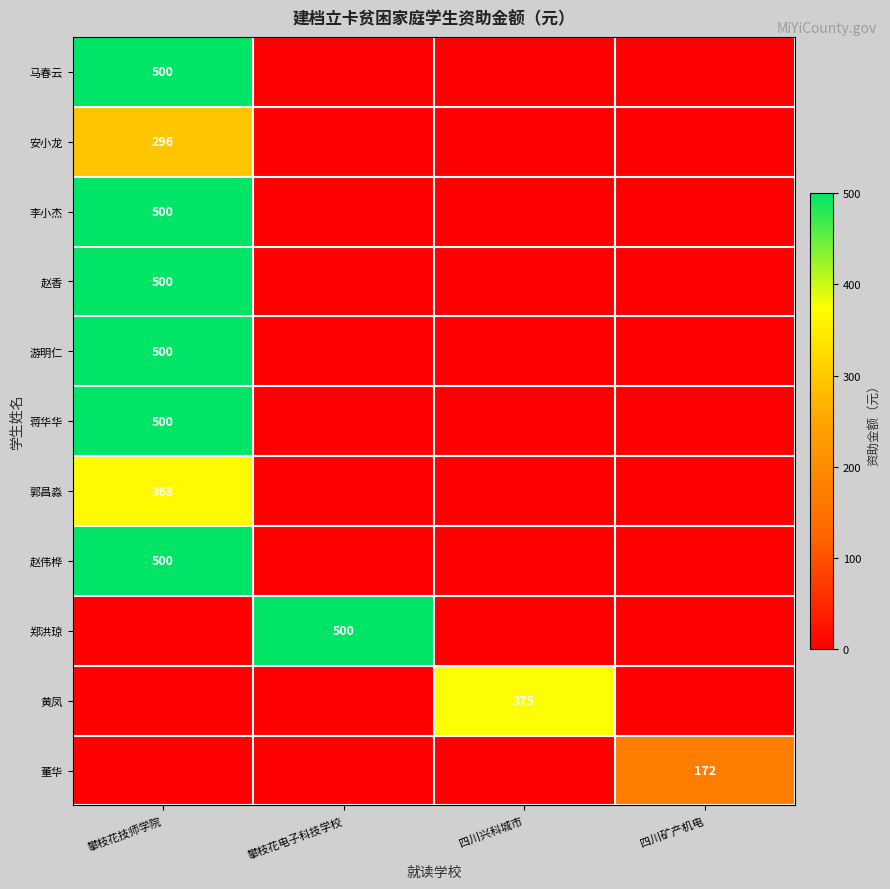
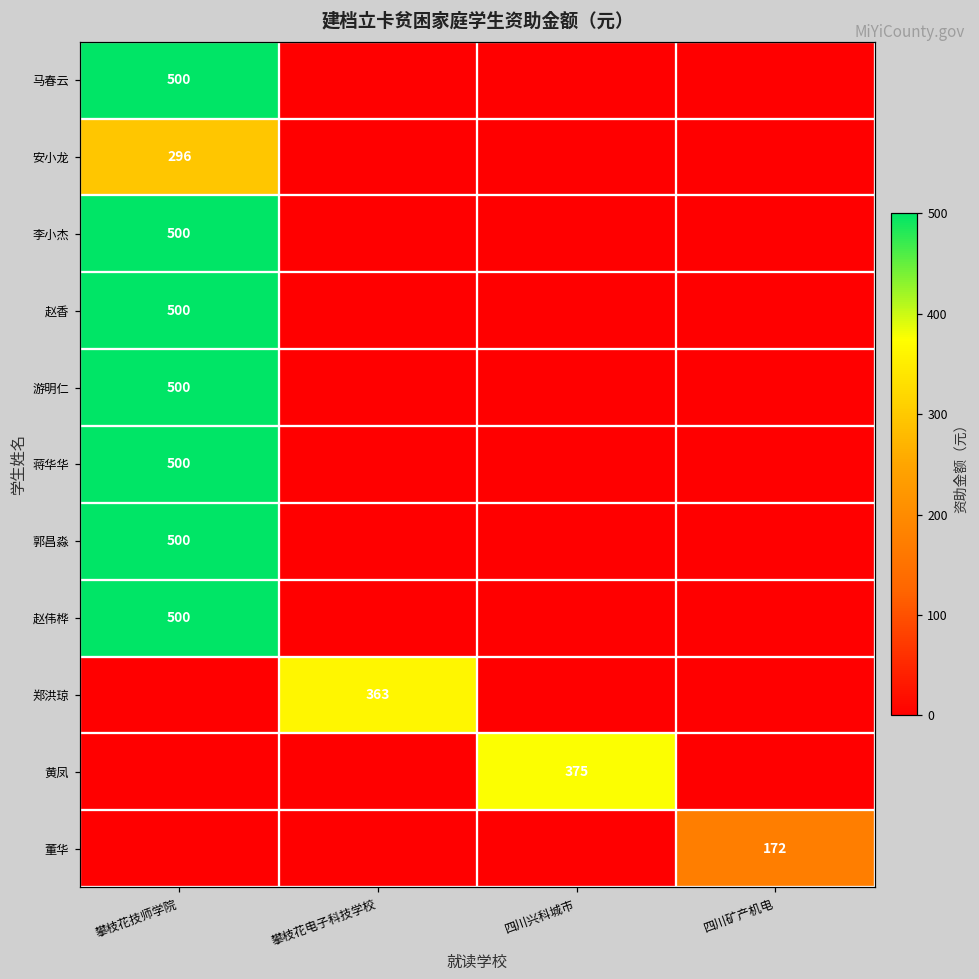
  {
    "马春云": {
      "攀枝花技师学院": 500
    },
    "安小龙": {
      "攀枝花技师学院": 296
    },
    "李小杰": {
      "攀枝花技师学院": 500
    },
    "赵香": {
      "攀枝花技师学院": 500
    },
    "游明仁": {
      "攀枝花技师学院": 500
    },
    "蒋华华": {
      "攀枝花技师学院": 500
    },
    "郭昌淼": {
-     "攀枝花技师学院": 368
+     "攀枝花技师学院": 500
    },
    "赵伟桦": {
      "攀枝花技师学院": 500
    },
    "郑洪琼": {
-     "攀枝花电子科技学校": 500
+     "攀枝花电子科技学校": 363
    },
    "黄凤": {
      "四川兴科城市": 375
    },
    "董华": {
      "四川矿产机电": 172
    }
  }
